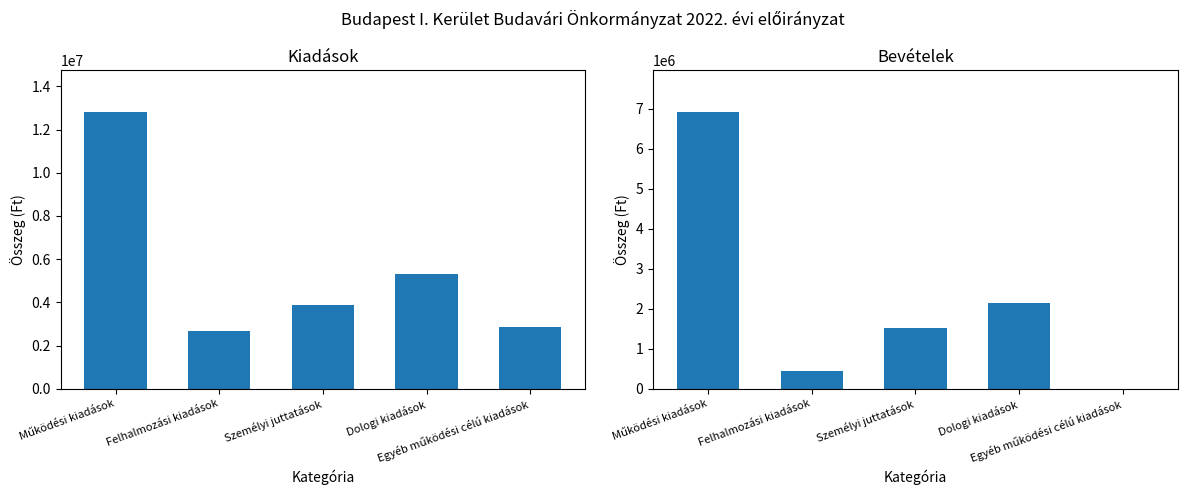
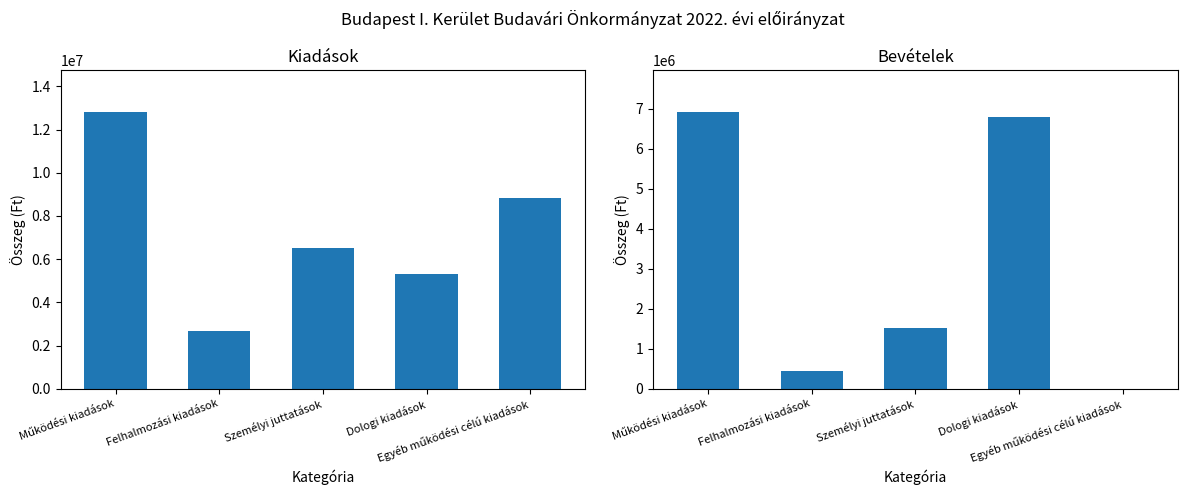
  {
    "Kiadások": {
      "Működési kiadások": 12800000,
      "Felhalmozási kiadások": 2700000,
-     "Személyi juttatások": 3900000,
+     "Személyi juttatások": 6500000,
      "Dologi kiadások": 5300000,
-     "Egyéb működési célú kiadások": 2900000
+     "Egyéb működési célú kiadások": 8800000
    },
    "Bevételek": {
      "Működési kiadások": 6900000,
      "Felhalmozási kiadások": 500000,
      "Személyi juttatások": 1500000,
-     "Dologi kiadások": 2100000,
+     "Dologi kiadások": 6800000,
      "Egyéb működési célú kiadások": 0
    }
  }
